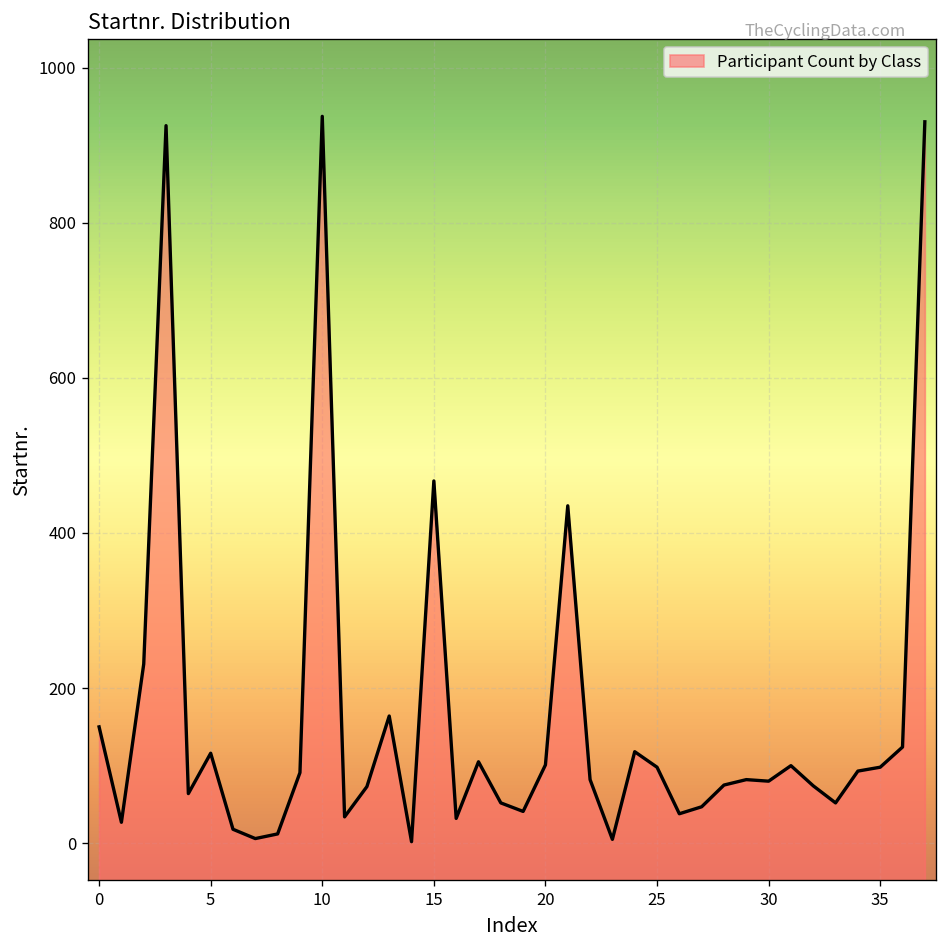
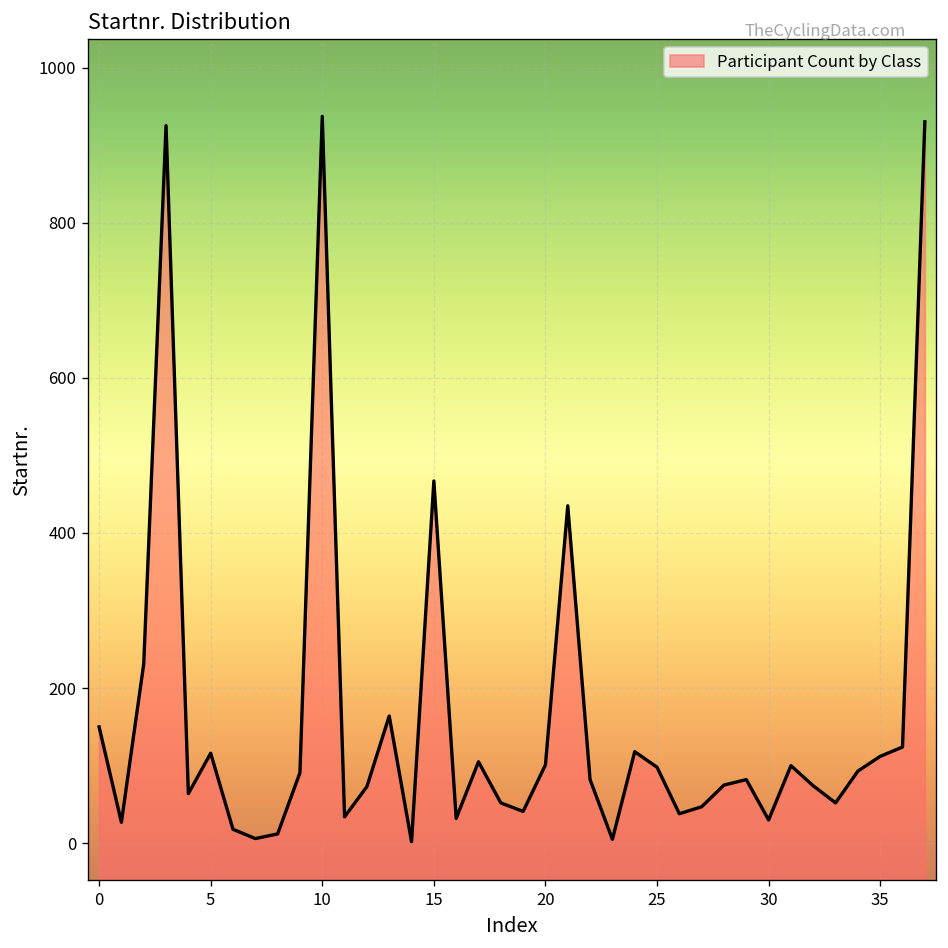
  {
    "0": 150,
    "10": 940,
    "15": 470,
    "20": 100,
    "25": 100,
-   "30": 80,
-   "35": 100
+   "30": 30,
+   "35": 110
  }
